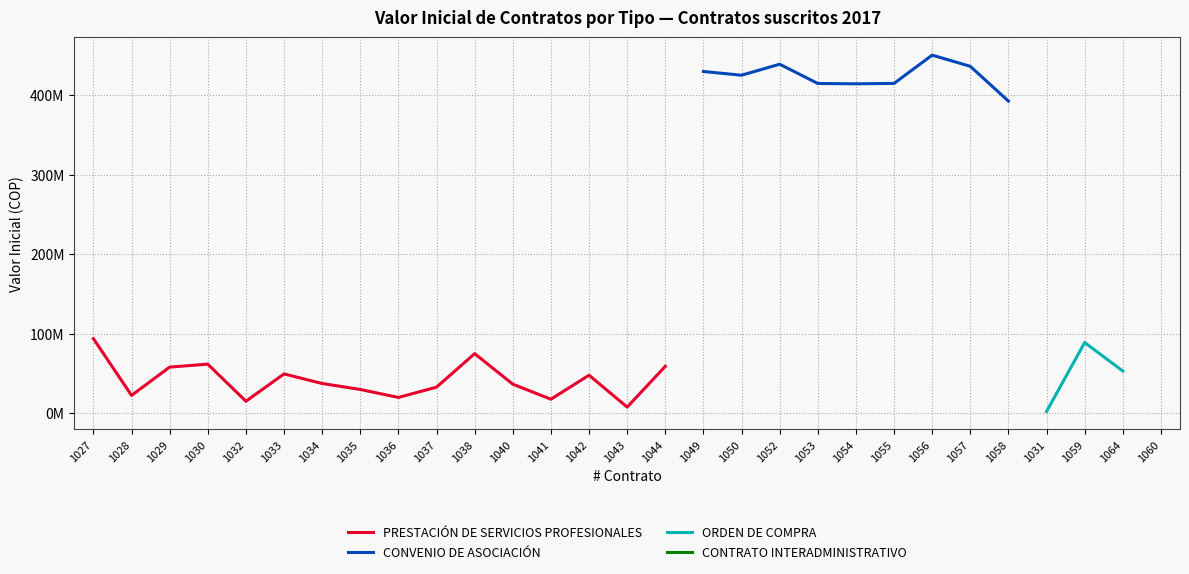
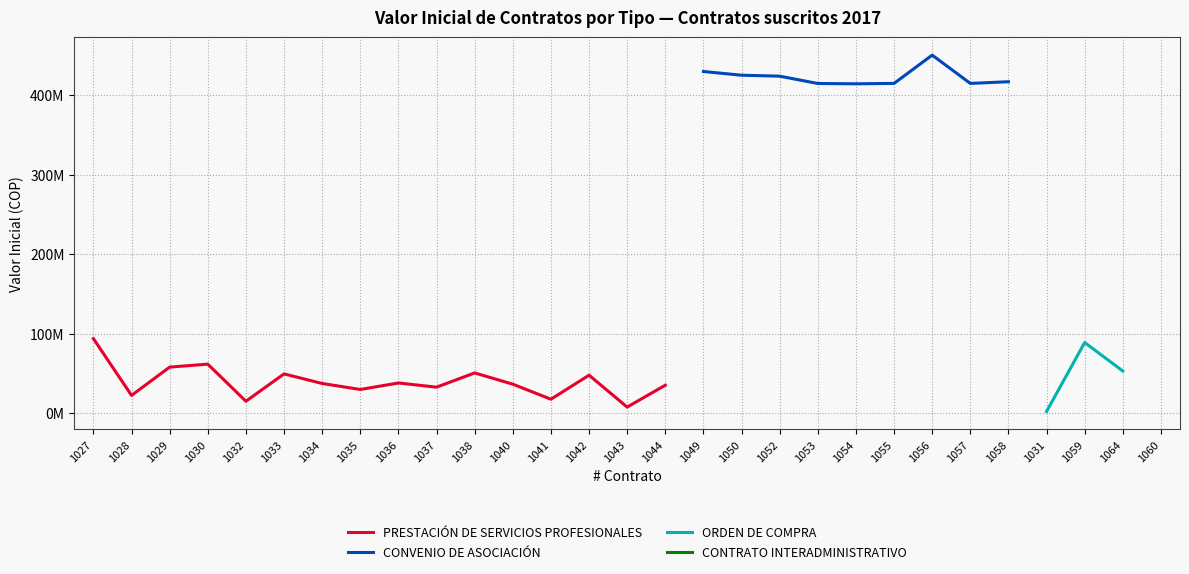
  {
    "PRESTACIÓN DE SERVICIOS PROFESIONALES": {
      "1027": 90000000,
      "1028": 20000000,
      "1029": 60000000,
      "1030": 60000000,
      "1032": 10000000,
      "1033": 50000000,
      "1034": 40000000,
      "1035": 30000000,
-     "1036": 20000000,
+     "1036": 40000000,
      "1037": 30000000,
-     "1038": 70000000,
+     "1038": 50000000,
      "1040": 40000000,
      "1041": 20000000,
      "1042": 50000000,
      "1043": 10000000,
-     "1044": 60000000
+     "1044": 40000000
    },
    "CONVENIO DE ASOCIACIÓN": {
      "1049": 430000000,
      "1050": 430000000,
-     "1052": 440000000,
+     "1052": 420000000,
      "1053": 410000000,
      "1054": 410000000,
      "1055": 420000000,
      "1056": 450000000,
-     "1057": 440000000,
-     "1058": 390000000
+     "1057": 420000000,
+     "1058": 420000000
    },
    "ORDEN DE COMPRA": {
      "1031": 0,
      "1059": 90000000,
      "1064": 50000000
    },
    "CONTRATO INTERADMINISTRATIVO": {
      "1060": 350000000
    }
  }
